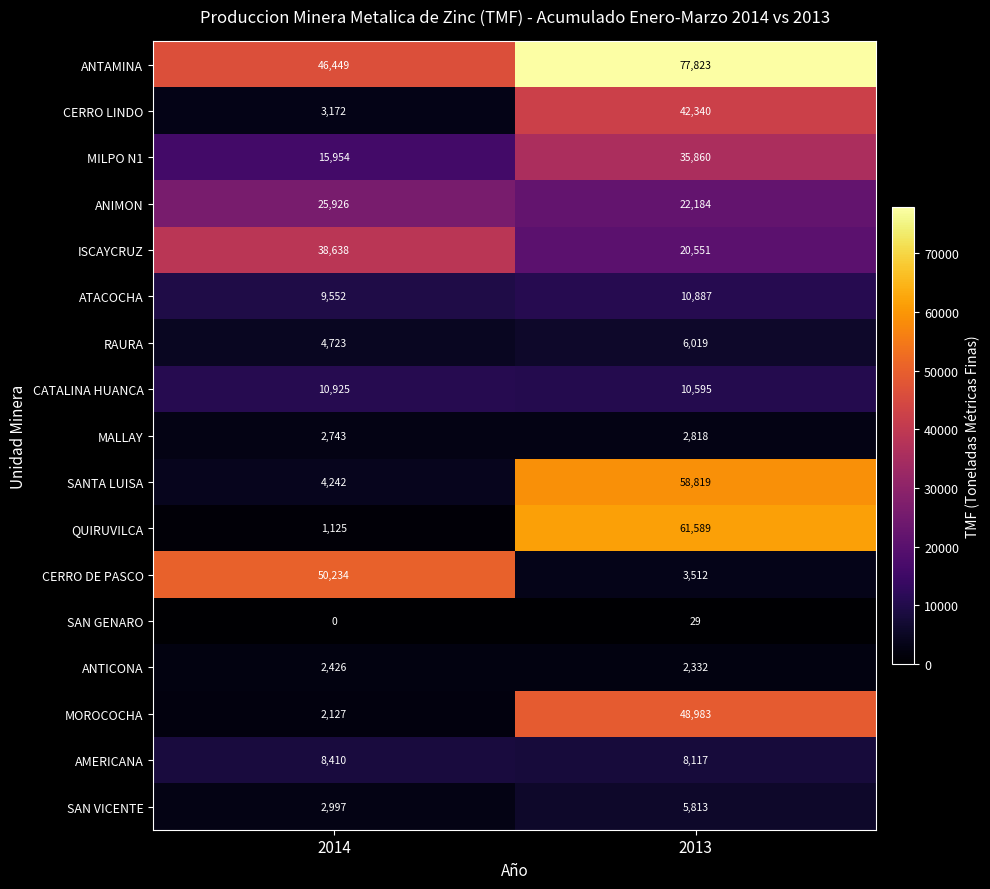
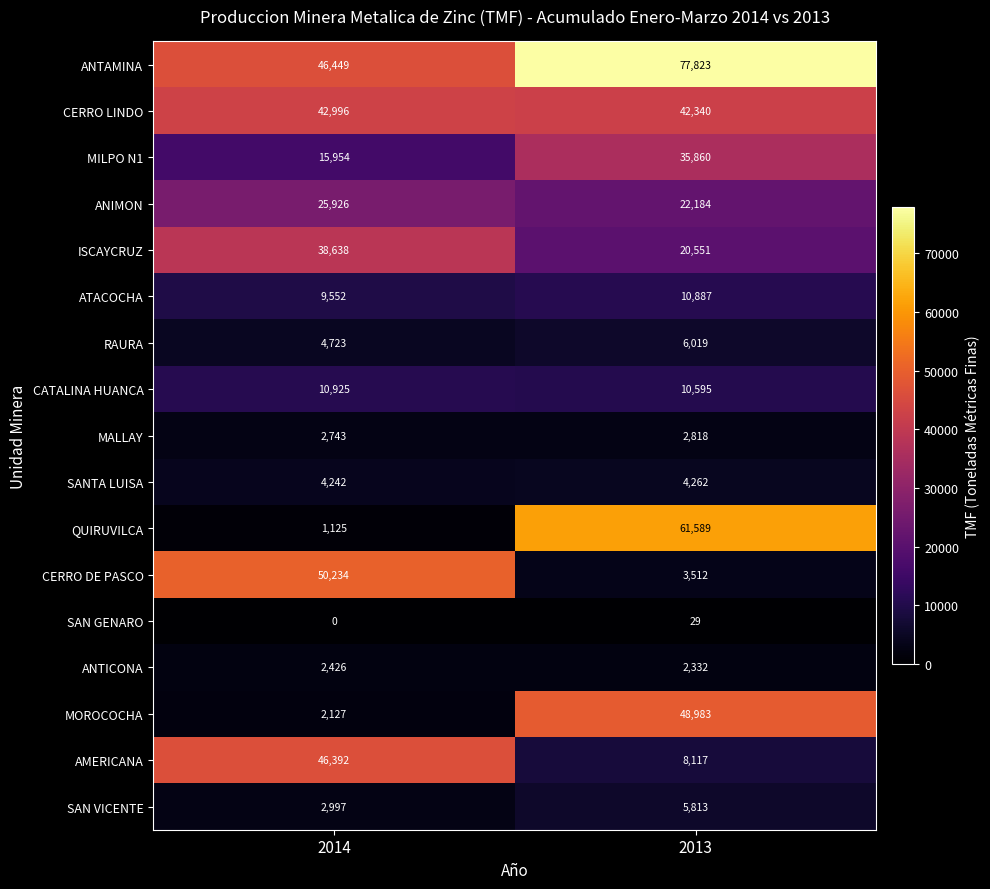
  {
    "ANTAMINA": {
      "2014": "46,449",
      "2013": "77,823"
    },
    "CERRO LINDO": {
-     "2014": "3,172",
+     "2014": "42,996",
      "2013": "42,340"
    },
    "MILPO N1": {
      "2014": "15,954",
      "2013": "35,860"
    },
    "ANIMON": {
      "2014": "25,926",
      "2013": "22,184"
    },
    "ISCAYCRUZ": {
      "2014": "38,638",
      "2013": "20,551"
    },
    "ATACOCHA": {
      "2014": "9,552",
      "2013": "10,887"
    },
    "RAURA": {
      "2014": "4,723",
      "2013": "6,019"
    },
    "CATALINA HUANCA": {
      "2014": "10,925",
      "2013": "10,595"
    },
    "MALLAY": {
      "2014": "2,743",
      "2013": "2,818"
    },
    "SANTA LUISA": {
      "2014": "4,242",
-     "2013": "58,819"
+     "2013": "4,262"
    },
    "QUIRUVILCA": {
      "2014": "1,125",
      "2013": "61,589"
    },
    "CERRO DE PASCO": {
      "2014": "50,234",
      "2013": "3,512"
    },
    "SAN GENARO": {
      "2014": "0",
      "2013": "29"
    },
    "ANTICONA": {
      "2014": "2,426",
      "2013": "2,332"
    },
    "MOROCOCHA": {
      "2014": "2,127",
      "2013": "48,983"
    },
    "AMERICANA": {
-     "2014": "8,410",
+     "2014": "46,392",
      "2013": "8,117"
    },
    "SAN VICENTE": {
      "2014": "2,997",
      "2013": "5,813"
    }
  }
